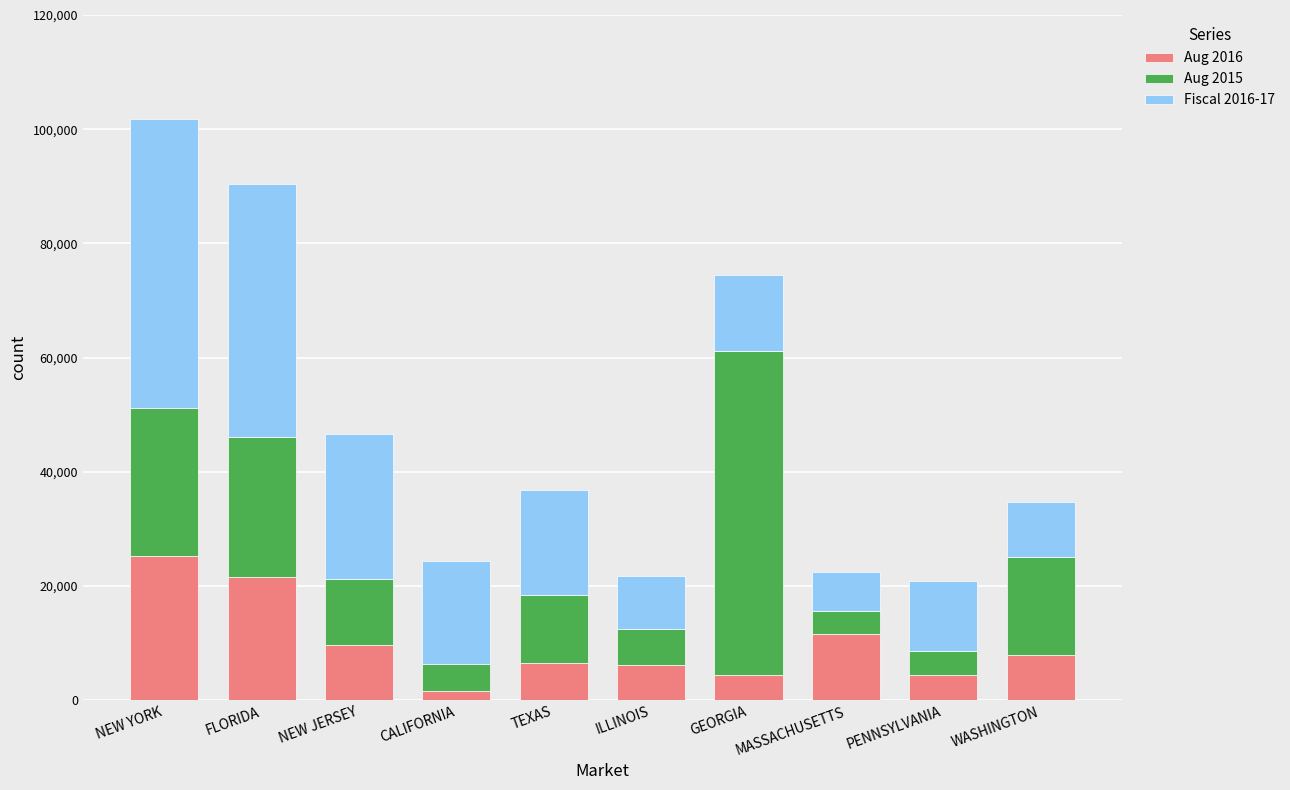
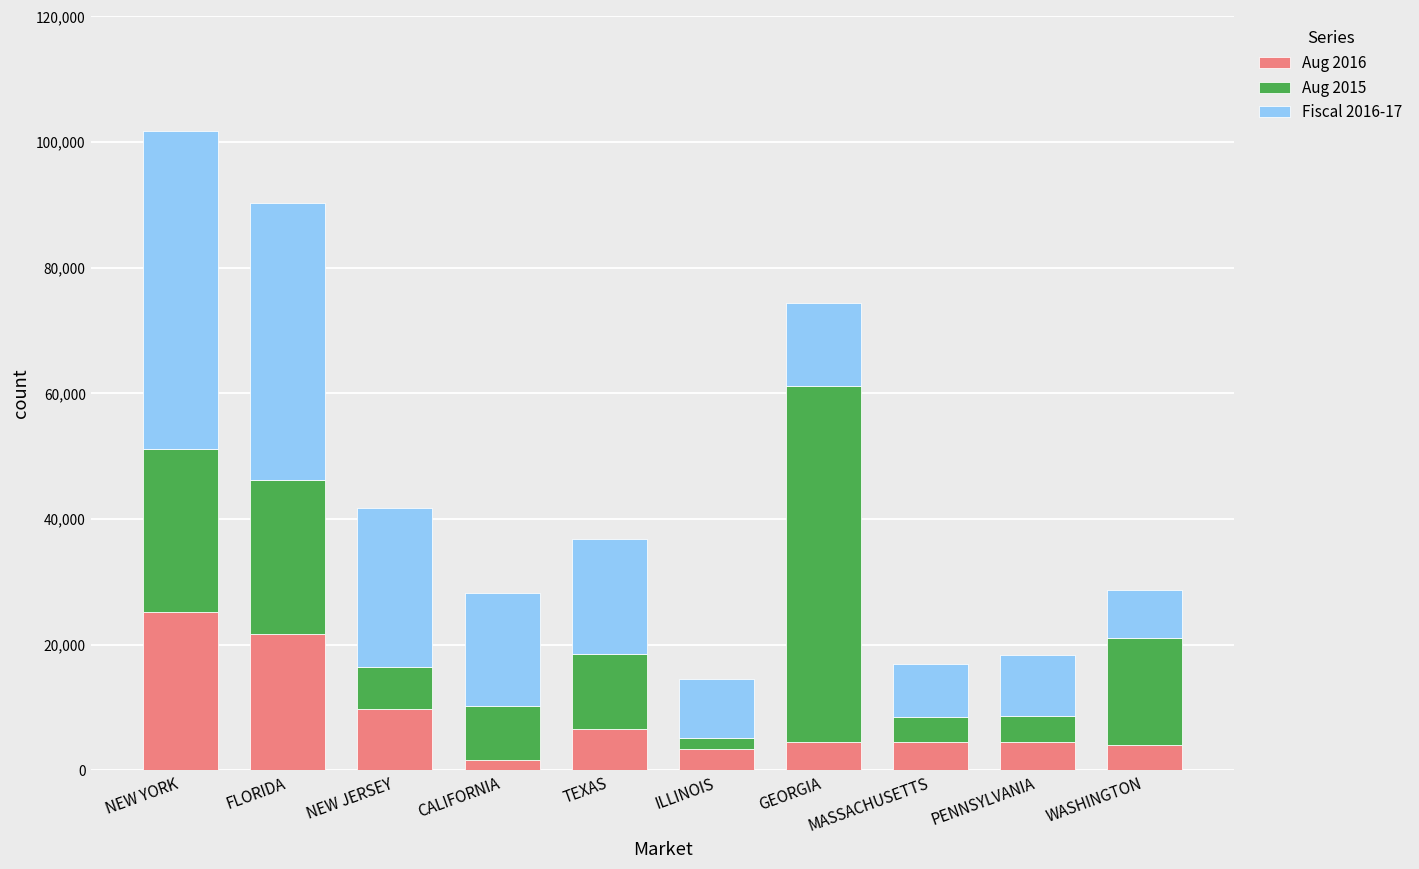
  {
    "Aug 2016": {
      "NEW YORK": "25,000",
      "FLORIDA": "22,000",
      "NEW JERSEY": "10,000",
      "CALIFORNIA": "2,000",
      "TEXAS": "7,000",
-     "ILLINOIS": "6,000",
+     "ILLINOIS": "3,000",
      "GEORGIA": "5,000",
-     "MASSACHUSETTS": "12,000",
+     "MASSACHUSETTS": "4,000",
      "PENNSYLVANIA": "4,000",
-     "WASHINGTON": "8,000"
+     "WASHINGTON": "4,000"
    },
    "Aug 2015": {
      "NEW YORK": "26,000",
      "FLORIDA": "25,000",
-     "NEW JERSEY": "12,000",
-     "CALIFORNIA": "5,000",
+     "NEW JERSEY": "7,000",
+     "CALIFORNIA": "9,000",
      "TEXAS": "12,000",
-     "ILLINOIS": "6,000",
+     "ILLINOIS": "2,000",
      "GEORGIA": "57,000",
      "MASSACHUSETTS": "4,000",
      "PENNSYLVANIA": "4,000",
      "WASHINGTON": "17,000"
    },
    "Fiscal 2016-17": {
      "NEW YORK": "51,000",
      "FLORIDA": "44,000",
      "NEW JERSEY": "25,000",
      "CALIFORNIA": "18,000",
      "TEXAS": "18,000",
      "ILLINOIS": "9,000",
      "GEORGIA": "13,000",
-     "MASSACHUSETTS": "7,000",
-     "PENNSYLVANIA": "12,000",
-     "WASHINGTON": "10,000"
+     "MASSACHUSETTS": "8,000",
+     "PENNSYLVANIA": "10,000",
+     "WASHINGTON": "8,000"
    }
  }
